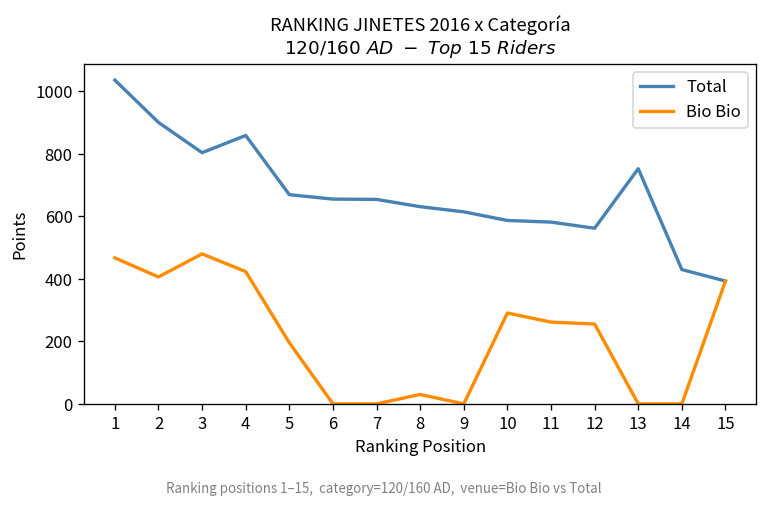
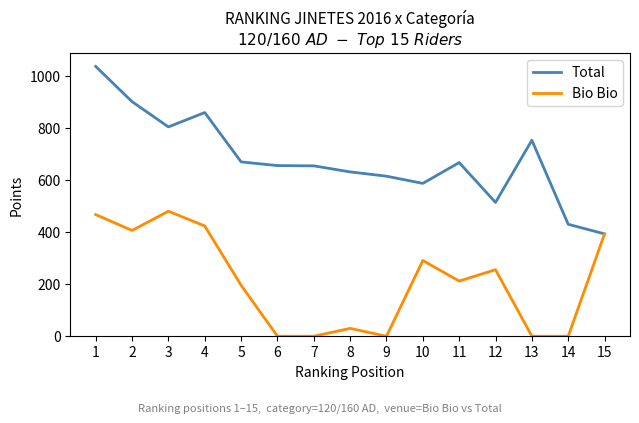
  {
    "Total": {
      "1": 1040,
      "2": 900,
      "3": 800,
      "4": 860,
      "5": 670,
      "6": 660,
      "7": 650,
      "8": 630,
      "9": 610,
      "10": 590,
-     "11": 580,
-     "12": 560,
+     "11": 670,
+     "12": 510,
      "13": 750,
      "14": 430
    },
    "Bio Bio": {
      "1": 470,
      "2": 410,
      "3": 480,
      "4": 420,
      "5": 200,
      "6": 0,
      "7": 0,
      "8": 30,
      "9": 0,
      "10": 290,
-     "11": 260,
+     "11": 210,
      "12": 260,
      "13": 0,
      "14": 0
    }
  }
